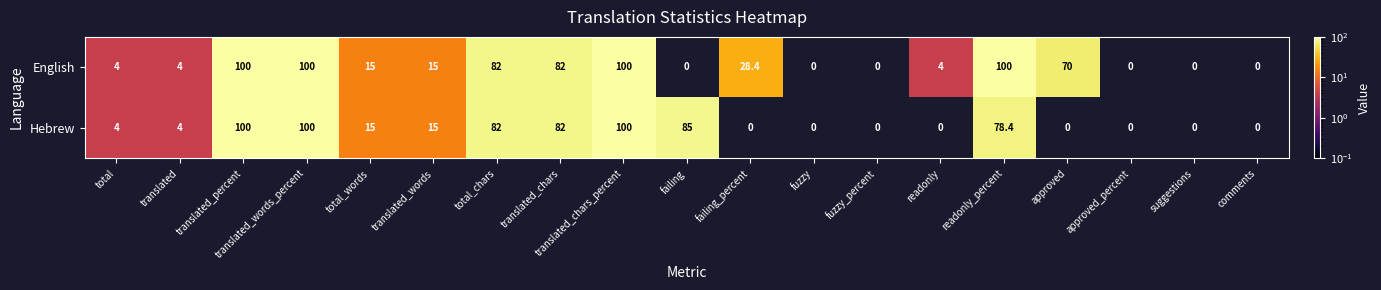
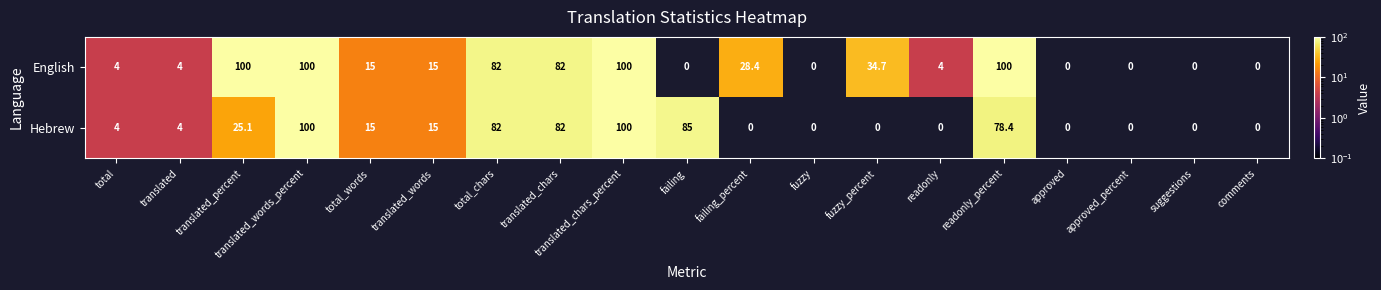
  {
    "English": {
      "total": 4,
      "translated": 4,
      "translated_percent": 100,
      "translated_words_percent": 100,
      "total_words": 15,
      "translated_words": 15,
      "total_chars": 82,
      "translated_chars": 82,
      "translated_chars_percent": 100,
      "failing": 0,
      "failing_percent": 28.4,
      "fuzzy": 0,
-     "fuzzy_percent": 0,
+     "fuzzy_percent": 34.7,
      "readonly": 4,
      "readonly_percent": 100,
-     "approved": 70,
+     "approved": 0,
      "approved_percent": 0,
      "suggestions": 0,
      "comments": 0
    },
    "Hebrew": {
      "total": 4,
      "translated": 4,
-     "translated_percent": 100,
+     "translated_percent": 25.1,
      "translated_words_percent": 100,
      "total_words": 15,
      "translated_words": 15,
      "total_chars": 82,
      "translated_chars": 82,
      "translated_chars_percent": 100,
      "failing": 85,
      "failing_percent": 0,
      "fuzzy": 0,
      "fuzzy_percent": 0,
      "readonly": 0,
      "readonly_percent": 78.4,
      "approved": 0,
      "approved_percent": 0,
      "suggestions": 0,
      "comments": 0
    }
  }
